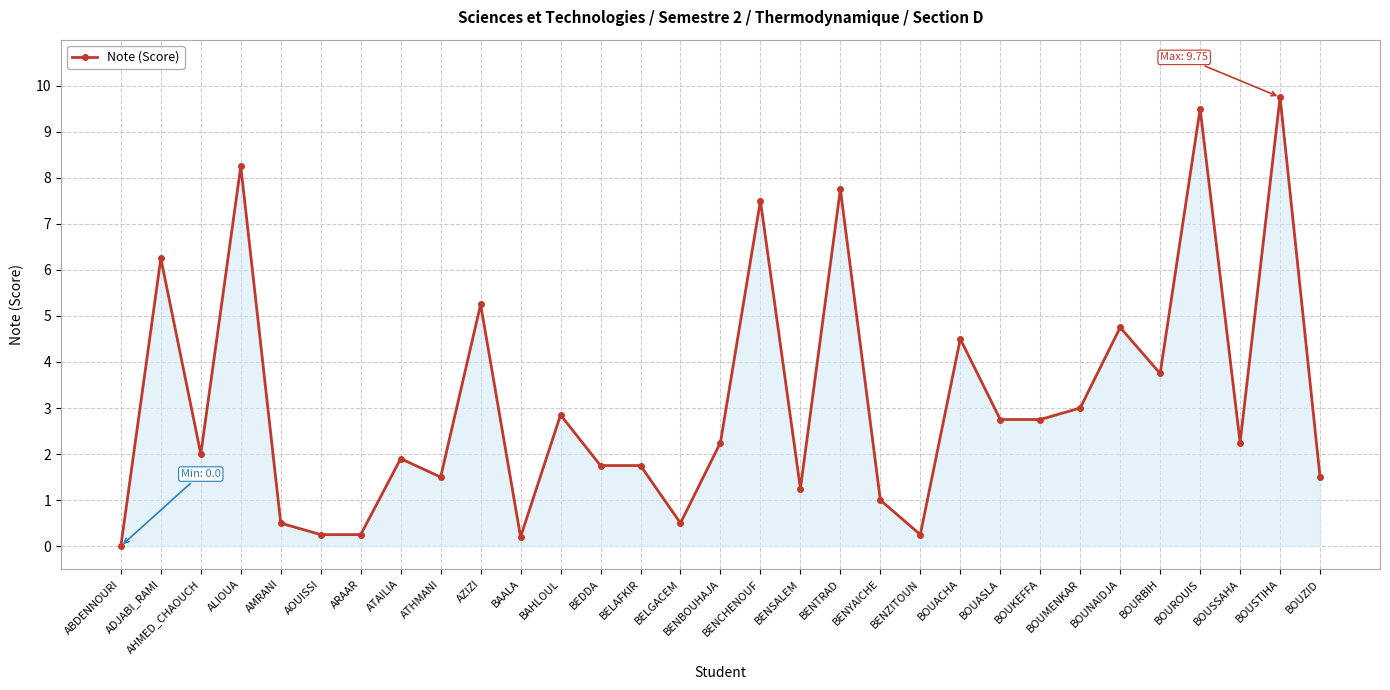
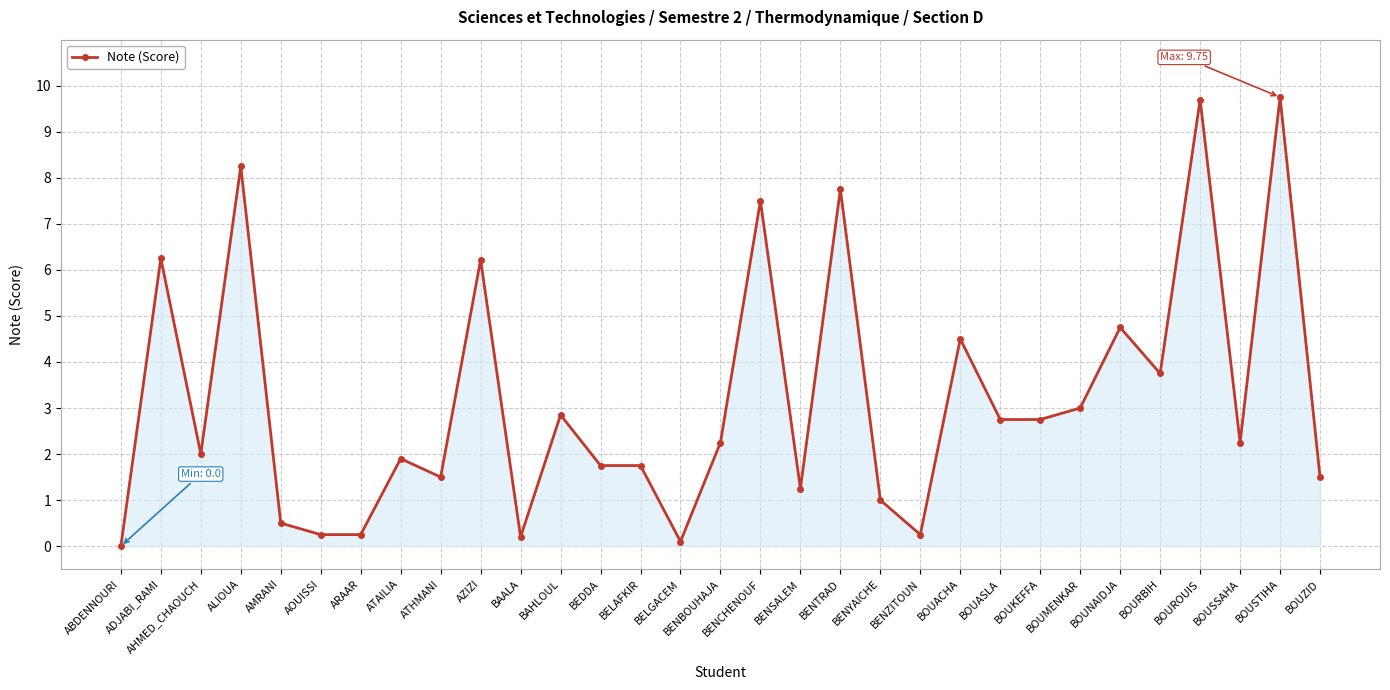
  {
    "ADJABI_RAMI": 6.3,
    "AHMED_CHAOUCH": 2.0,
    "ALIOUA": 8.3,
    "AMRANI": 0.5,
    "AOUISSI": 0.3,
    "ARAAR": 0.3,
    "ATAILIA": 1.9,
    "ATHMANI": 1.5,
-   "AZIZI": 5.3,
+   "AZIZI": 6.2,
    "BAALA": 0.2,
    "BAHLOUL": 2.9,
    "BEDDA": 1.8,
    "BELAFKIR": 1.8,
-   "BELGACEM": 0.5,
+   "BELGACEM": 0.1,
    "BENBOUHAJA": 2.3,
    "BENCHENOUF": 7.5,
    "BENSALEM": 1.3,
    "BENTRAD": 7.8,
    "BENYAICHE": 1.0,
    "BENZITOUN": 0.3,
    "BOUACHA": 4.5,
    "BOUASLA": 2.8,
    "BOUKEFFA": 2.8,
    "BOUMENKAR": 3.0,
    "BOUNAIDJA": 4.8,
    "BOURBIH": 3.8,
-   "BOUROUIS": 9.5,
+   "BOUROUIS": 9.7,
    "BOUSSAHA": 2.3,
    "BOUZID": 1.5
  }
